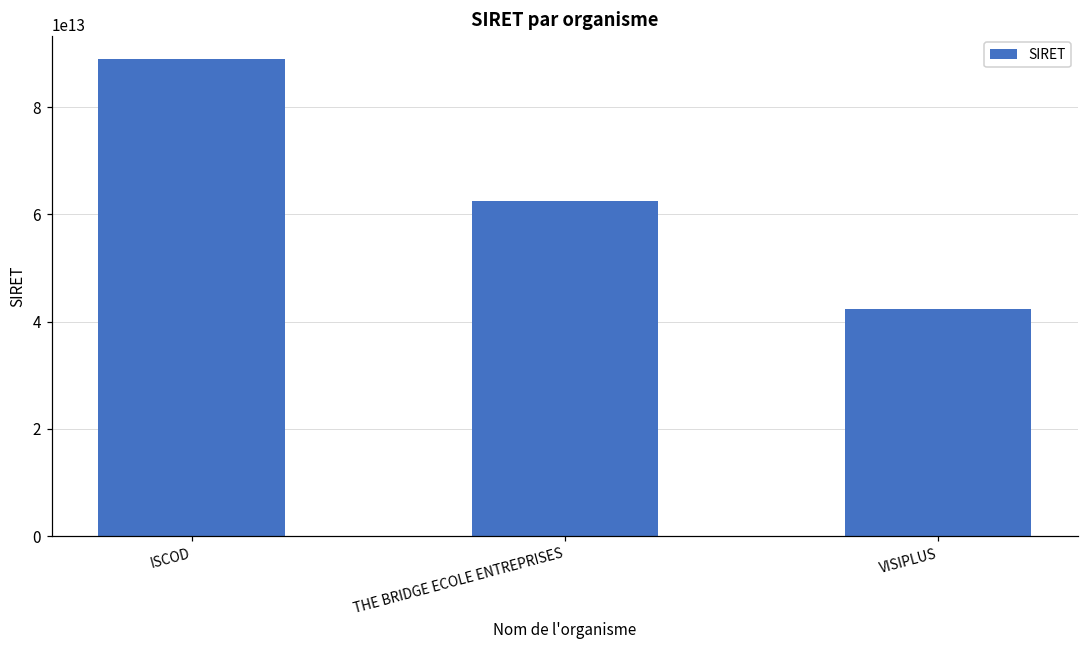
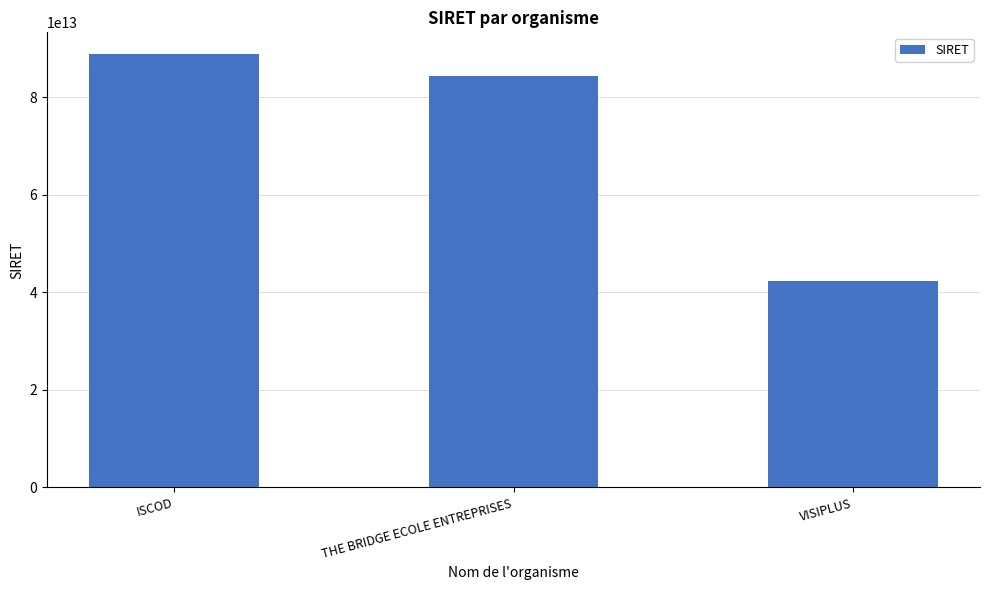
  {
    "ISCOD": 89000000000000,
-   "THE BRIDGE ECOLE ENTREPRISES": 63000000000000,
+   "THE BRIDGE ECOLE ENTREPRISES": 84000000000000,
    "VISIPLUS": 42000000000000
  }
